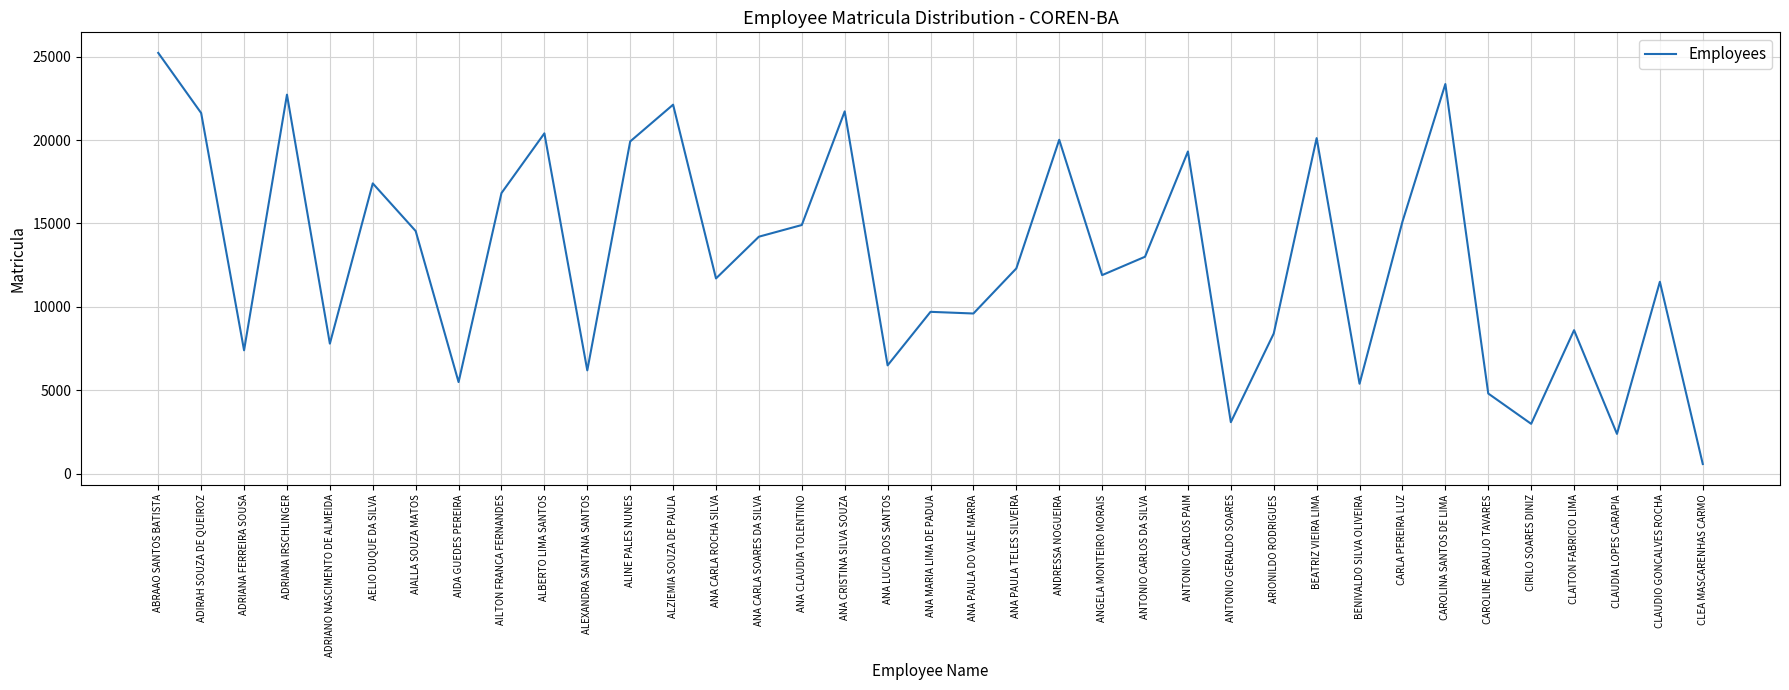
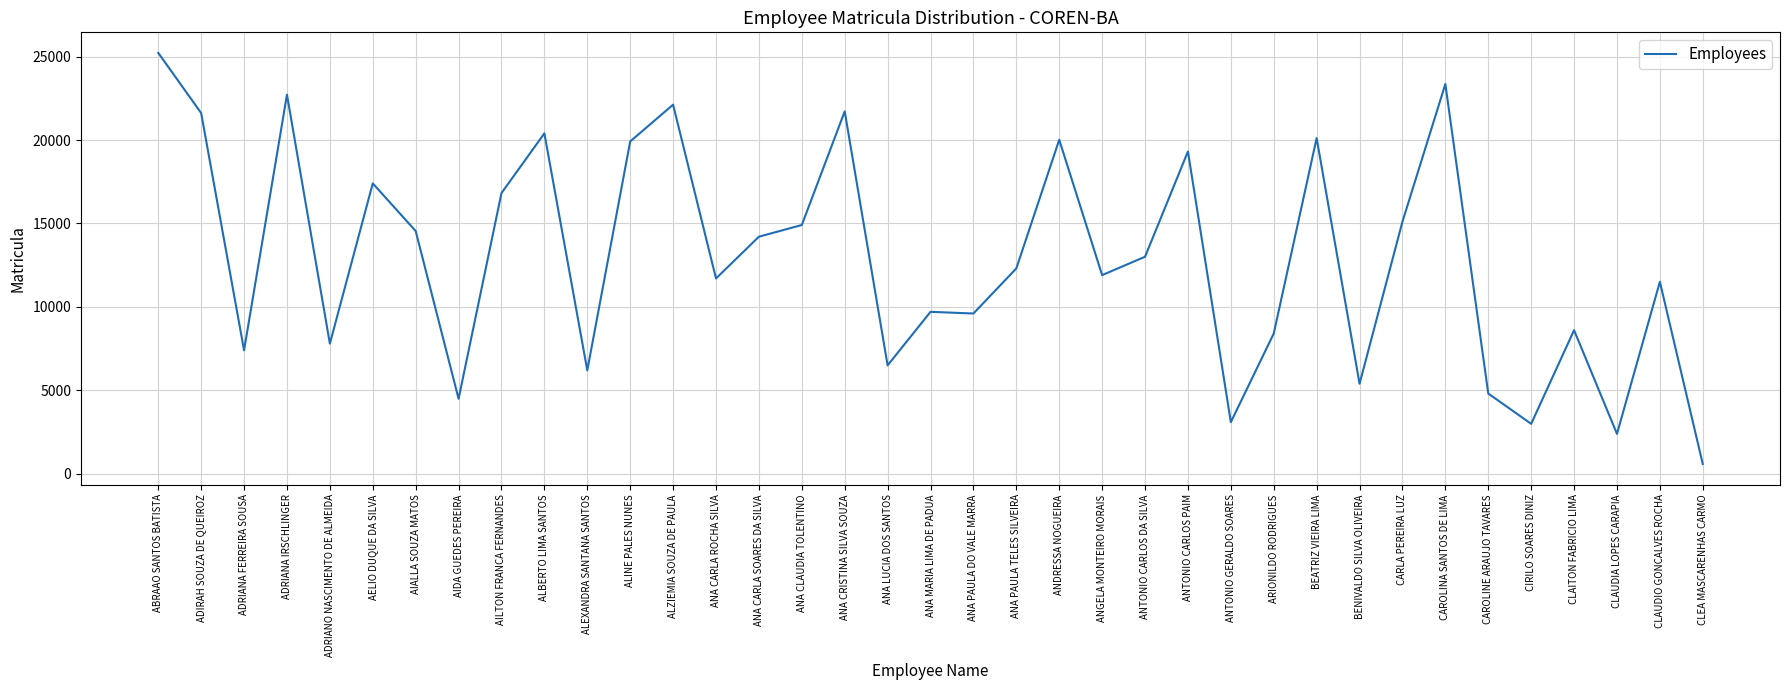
  {
    "ABRAAO SANTOS BATISTA": 25200,
    "ADIRAH SOUZA DE QUEIROZ": 21600,
    "ADRIANA FERREIRA SOUSA": 7400,
    "ADRIANA IRSCHLINGER": 22700,
    "ADRIANO NASCIMENTO DE ALMEIDA": 7800,
    "AELIO DUQUE DA SILVA": 17400,
    "AIALLA SOUZA MATOS": 14500,
-   "AIDA GUEDES PEREIRA": 5500,
+   "AIDA GUEDES PEREIRA": 4500,
    "AILTON FRANCA FERNANDES": 16800,
    "ALBERTO LIMA SANTOS": 20400,
    "ALEXANDRA SANTANA SANTOS": 6200,
    "ALINE PALES NUNES": 19900,
    "ALZIEMIA SOUZA DE PAULA": 22100,
    "ANA CARLA ROCHA SILVA": 11700,
    "ANA CARLA SOARES DA SILVA": 14200,
    "ANA CLAUDIA TOLENTINO": 14900,
    "ANA CRISTINA SILVA SOUZA": 21700,
    "ANA LUCIA DOS SANTOS": 6500,
    "ANA MARIA LIMA DE PADUA": 9700,
    "ANA PAULA DO VALE MARRA": 9600,
    "ANA PAULA TELES SILVEIRA": 12300,
    "ANDRESSA NOGUEIRA": 20000,
    "ANGELA MONTEIRO MORAIS": 11900,
    "ANTONIO CARLOS DA SILVA": 13000,
    "ANTONIO CARLOS PAIM": 19300,
    "ANTONIO GERALDO SOARES": 3100,
    "ARIONILDO RODRIGUES": 8400,
    "BEATRIZ VIEIRA LIMA": 20100,
    "BENIVALDO SILVA OLIVEIRA": 5400,
    "CARLA PEREIRA LUZ": 15100,
    "CAROLINA SANTOS DE LIMA": 23400,
    "CAROLINE ARAUJO TAVARES": 4800,
    "CIRILO SOARES DINIZ": 3000,
    "CLAITON FABRICIO LIMA": 8600,
    "CLAUDIA LOPES CARAPIA": 2400,
    "CLAUDIO GONCALVES ROCHA": 11500,
    "CLEA MASCARENHAS CARMO": 600
  }
